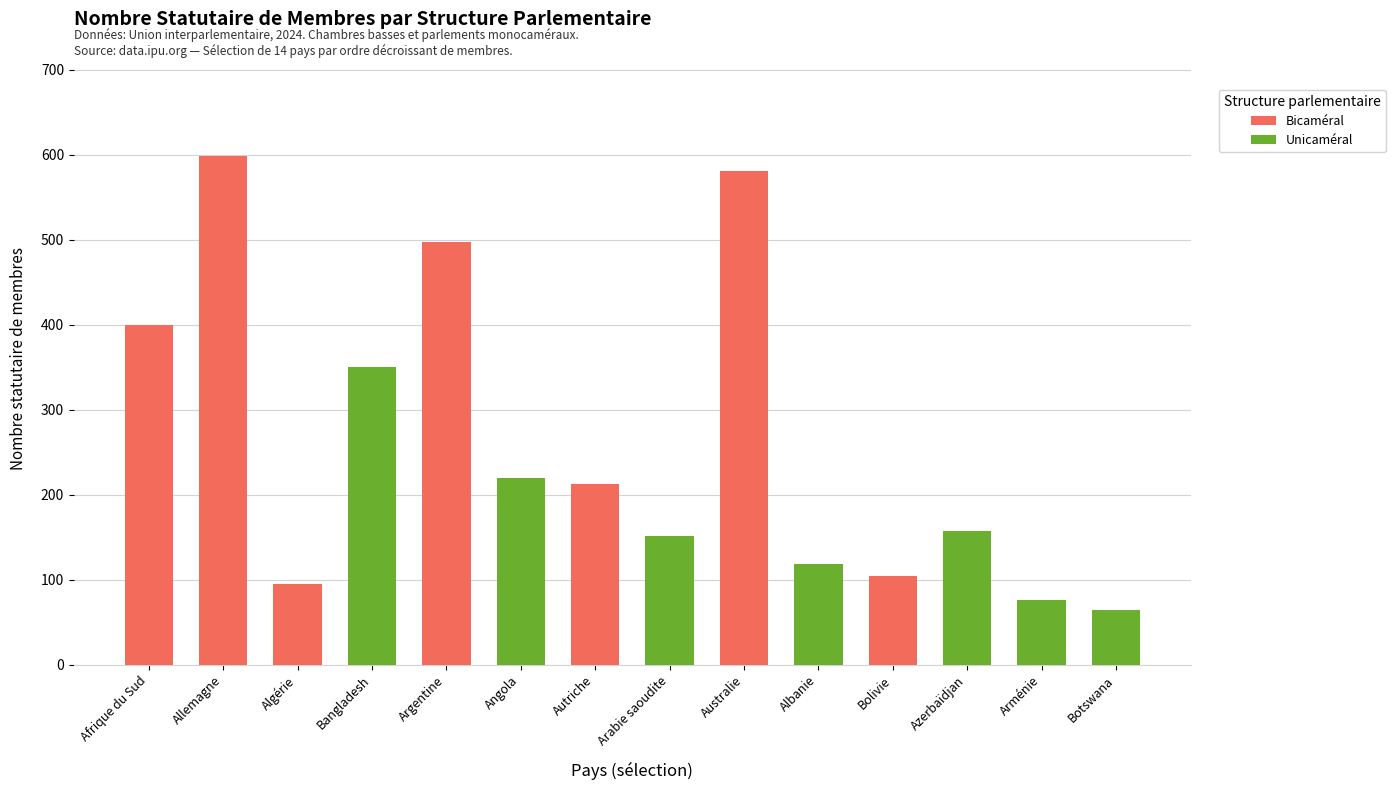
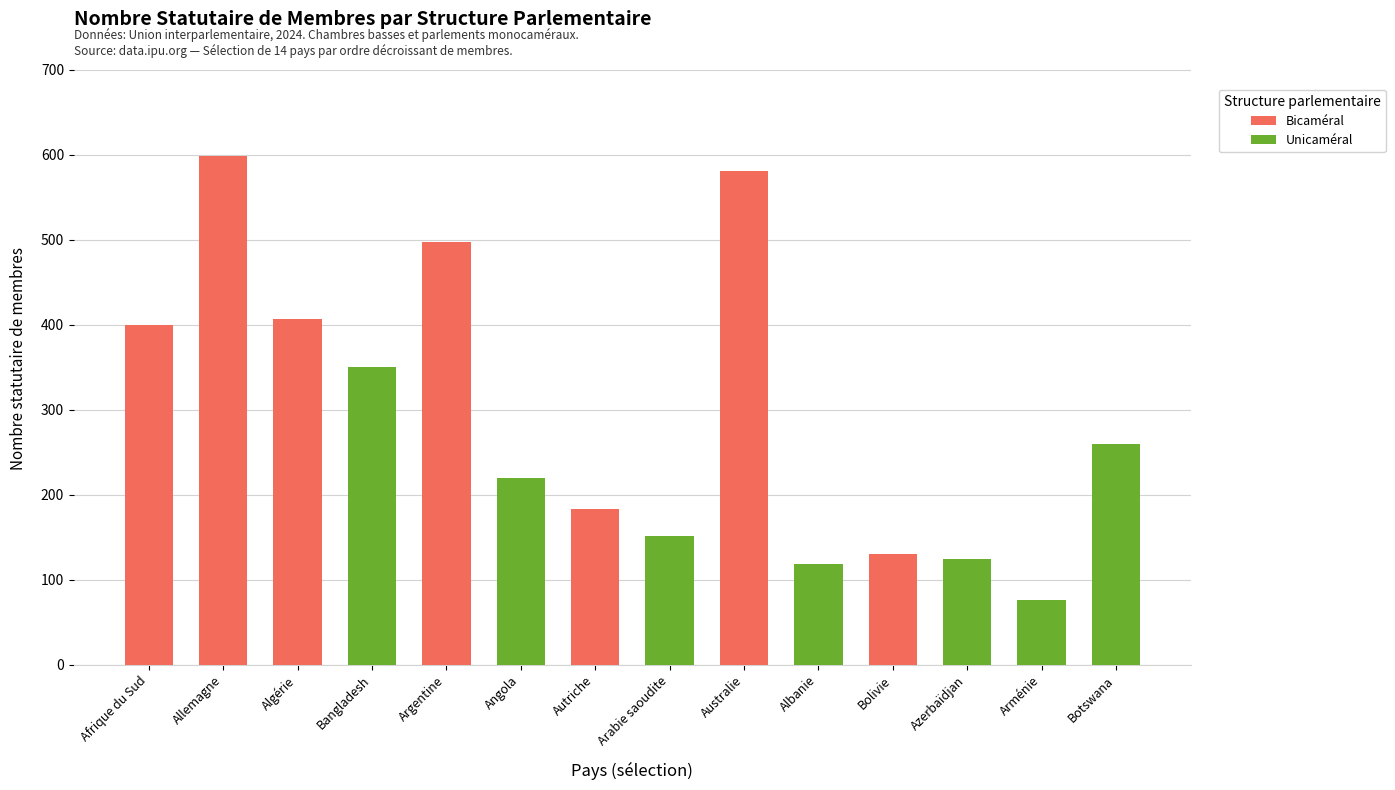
  {
    "Bicaméral": {
      "Afrique du Sud": 400,
      "Allemagne": 600,
-     "Algérie": 100,
+     "Algérie": 410,
      "Argentine": 500,
-     "Autriche": 210,
+     "Autriche": 180,
      "Australie": 580,
-     "Bolivie": 100
+     "Bolivie": 130
    },
    "Unicaméral": {
      "Bangladesh": 350,
      "Angola": 220,
      "Arabie saoudite": 150,
      "Albanie": 120,
-     "Azerbaïdjan": 160,
+     "Azerbaïdjan": 130,
      "Arménie": 80,
-     "Botswana": 70
+     "Botswana": 260
    }
  }
